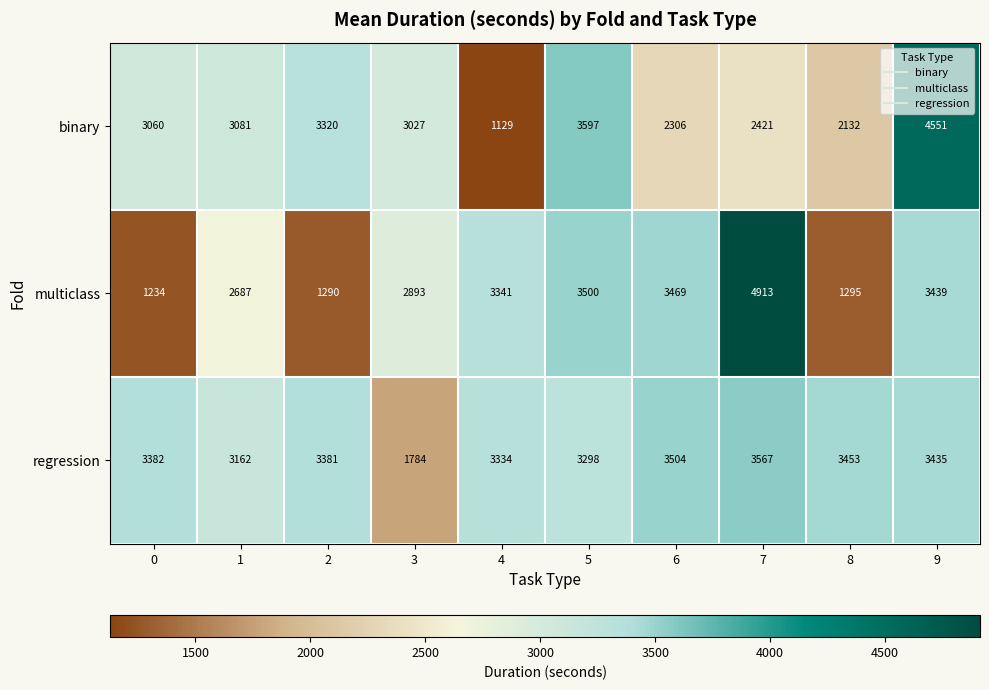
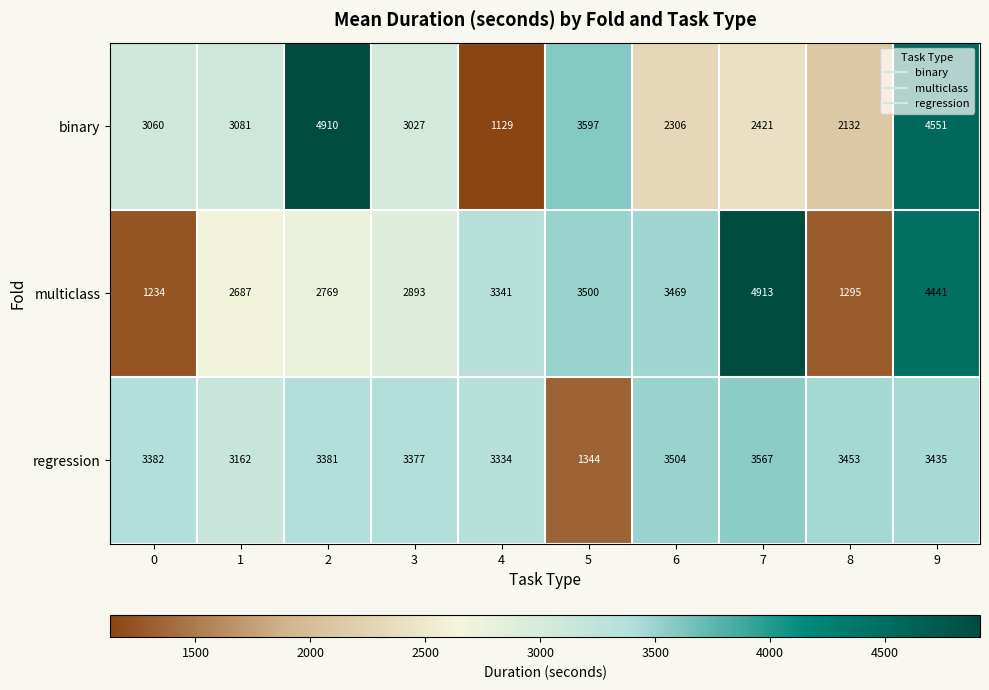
  {
    "binary": {
      "0": 3060,
      "1": 3081,
-     "2": 3320,
+     "2": 4910,
      "3": 3027,
      "4": 1129,
      "5": 3597,
      "6": 2306,
      "7": 2421,
      "8": 2132,
      "9": 4551
    },
    "multiclass": {
      "0": 1234,
      "1": 2687,
-     "2": 1290,
+     "2": 2769,
      "3": 2893,
      "4": 3341,
      "5": 3500,
      "6": 3469,
      "7": 4913,
      "8": 1295,
-     "9": 3439
+     "9": 4441
    },
    "regression": {
      "0": 3382,
      "1": 3162,
      "2": 3381,
-     "3": 1784,
+     "3": 3377,
      "4": 3334,
-     "5": 3298,
+     "5": 1344,
      "6": 3504,
      "7": 3567,
      "8": 3453,
      "9": 3435
    }
  }
